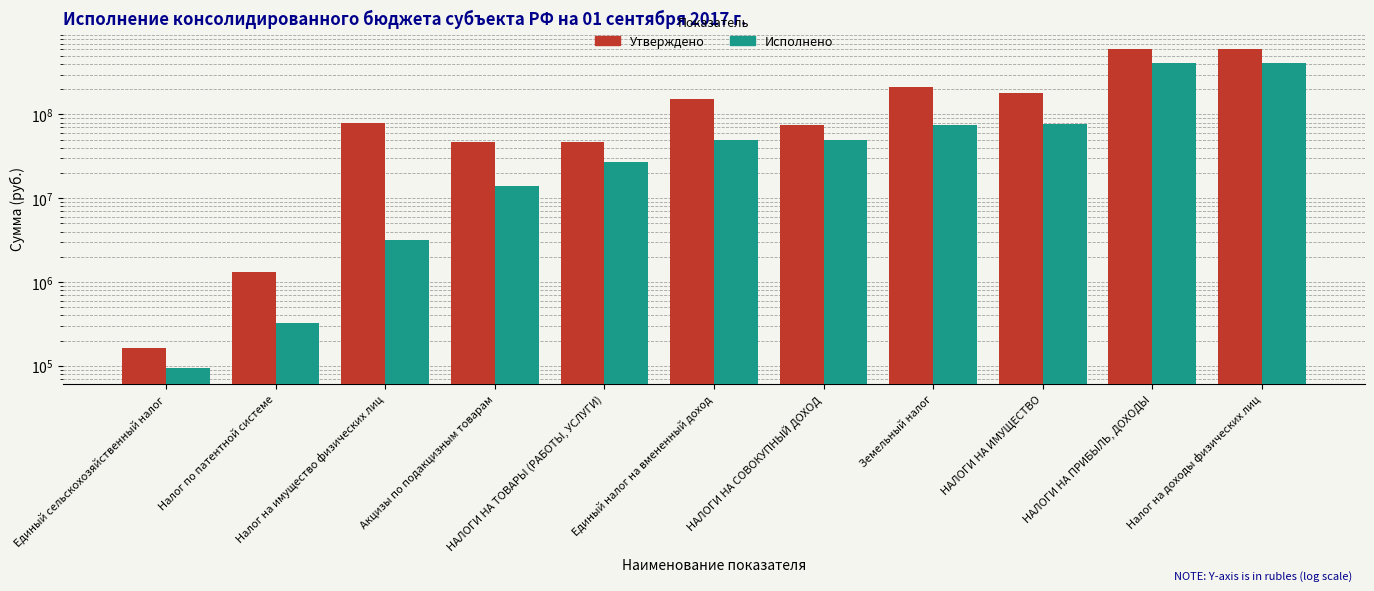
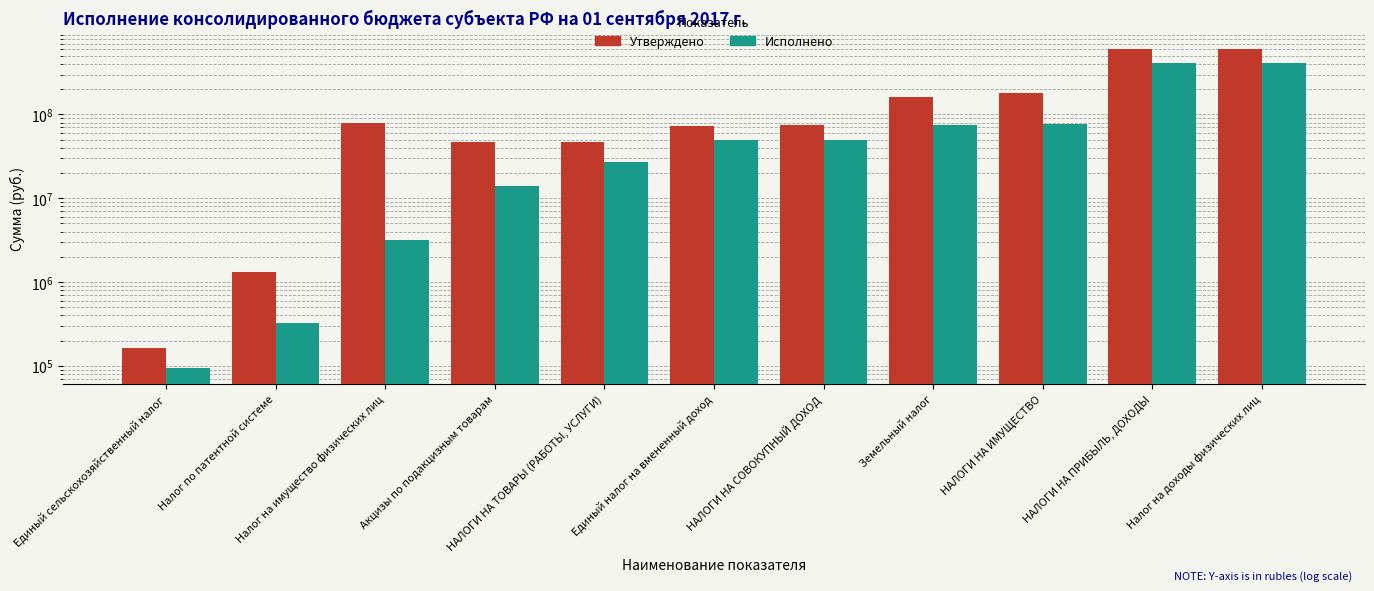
  {
    "Утверждено": {
      "Единый сельскохозяйственный налог": 170000,
      "Налог по патентной системе": 1300000,
      "Налог на имущество физических лиц": 80000000,
      "Акцизы по подакцизным товарам": 50000000,
      "НАЛОГИ НА ТОВАРЫ (РАБОТЫ, УСЛУГИ)": 50000000,
-     "Единый налог на вмененный доход": 150000000,
+     "Единый налог на вмененный доход": 70000000,
      "НАЛОГИ НА СОВОКУПНЫЙ ДОХОД": 80000000,
-     "Земельный налог": 210000000,
+     "Земельный налог": 160000000,
      "НАЛОГИ НА ИМУЩЕСТВО": 180000000,
      "НАЛОГИ НА ПРИБЫЛЬ, ДОХОДЫ": 600000000,
      "Налог на доходы физических лиц": 600000000
    },
    "Исполнено": {
      "Единый сельскохозяйственный налог": 90000,
      "Налог по патентной системе": 320000,
      "Налог на имущество физических лиц": 3200000,
      "Акцизы по подакцизным товарам": 14000000,
      "НАЛОГИ НА ТОВАРЫ (РАБОТЫ, УСЛУГИ)": 27000000,
      "Единый налог на вмененный доход": 50000000,
      "НАЛОГИ НА СОВОКУПНЫЙ ДОХОД": 50000000,
      "Земельный налог": 70000000,
      "НАЛОГИ НА ИМУЩЕСТВО": 80000000,
      "НАЛОГИ НА ПРИБЫЛЬ, ДОХОДЫ": 400000000,
      "Налог на доходы физических лиц": 400000000
    }
  }
